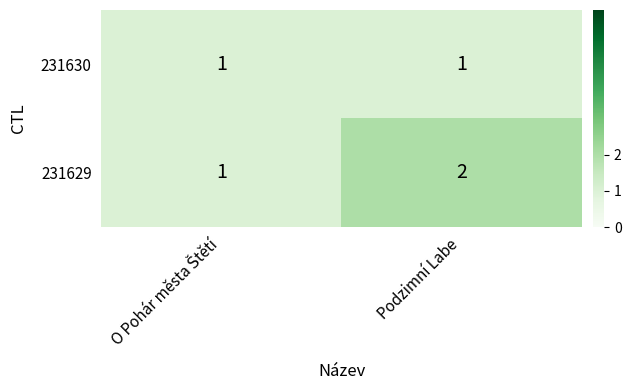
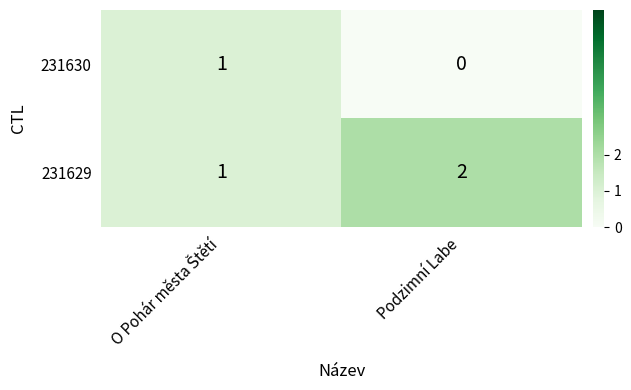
  {
    "231630": {
      "O Pohár města Štětí": 1,
-     "Podzimní Labe": 1
+     "Podzimní Labe": 0
    },
    "231629": {
      "O Pohár města Štětí": 1,
      "Podzimní Labe": 2
    }
  }
